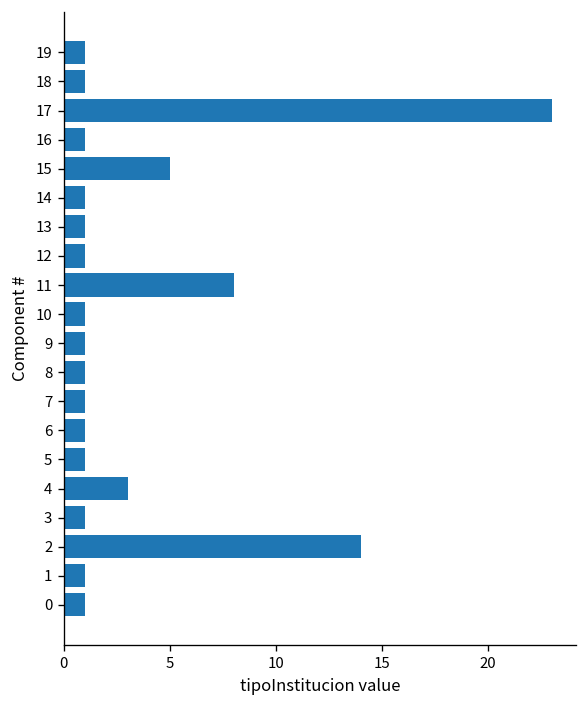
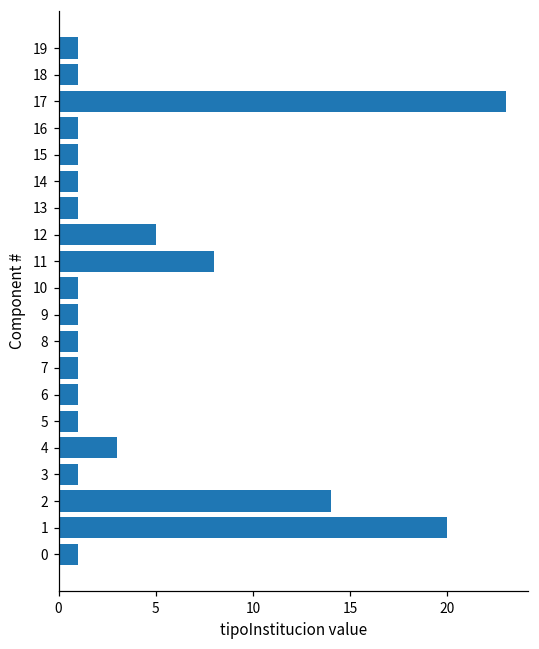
  {
    "19": 1,
    "18": 1,
    "17": 23,
    "16": 1,
-   "15": 5,
+   "15": 1,
    "14": 1,
    "13": 1,
-   "12": 1,
+   "12": 5,
    "11": 8,
    "10": 1,
    "9": 1,
    "8": 1,
    "7": 1,
    "6": 1,
    "5": 1,
    "4": 3,
    "3": 1,
    "2": 14,
-   "1": 1,
+   "1": 20,
    "0": 1
  }
